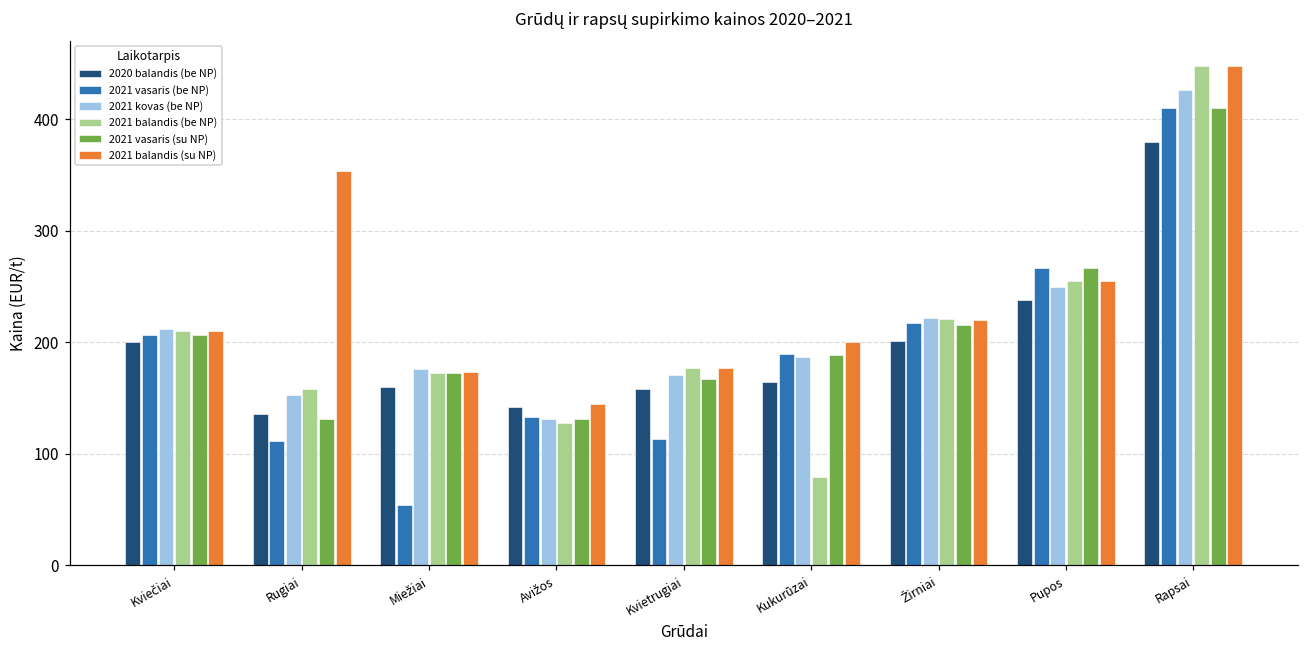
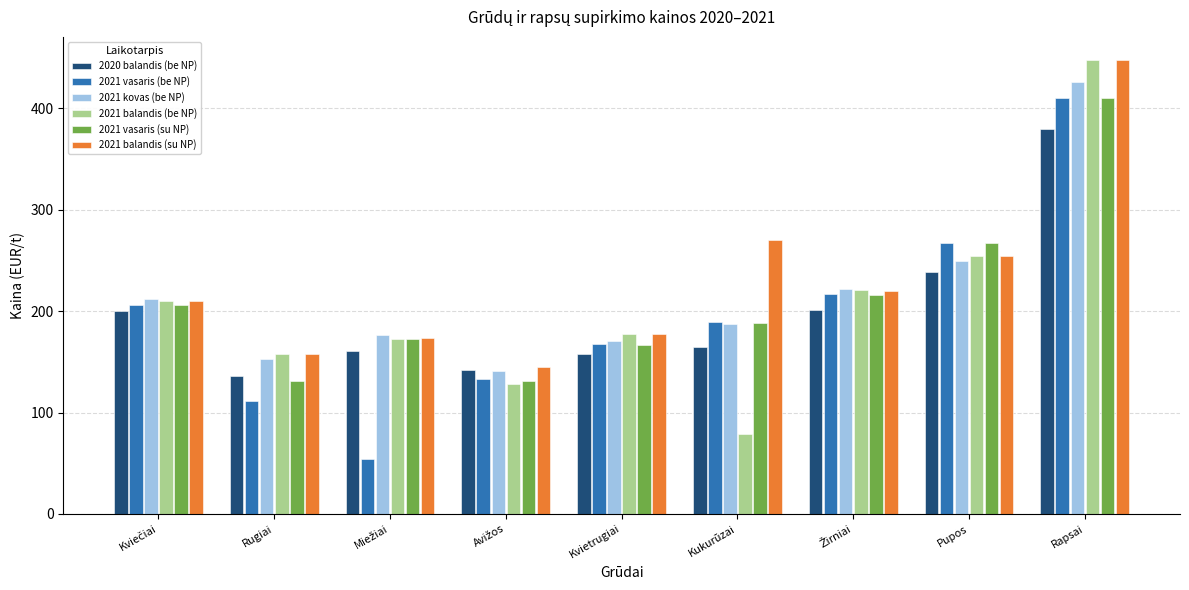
  {
    "2020 balandis (be NP)": {
      "Kviečiai": 200,
      "Rugiai": 136,
      "Miežiai": 160,
      "Avižos": 142,
      "Kvietrugiai": 158,
      "Kukurūzai": 165,
      "Žirniai": 201,
      "Pupos": 238,
      "Rapsai": 380
    },
    "2021 vasaris (be NP)": {
      "Kviečiai": 207,
      "Rugiai": 112,
      "Miežiai": 54,
      "Avižos": 133,
-     "Kvietrugiai": 113,
+     "Kvietrugiai": 168,
      "Kukurūzai": 189,
      "Žirniai": 217,
      "Pupos": 267,
      "Rapsai": 410
    },
    "2021 kovas (be NP)": {
      "Kviečiai": 212,
      "Rugiai": 153,
      "Miežiai": 176,
-     "Avižos": 132,
+     "Avižos": 141,
      "Kvietrugiai": 170,
      "Kukurūzai": 187,
      "Žirniai": 222,
      "Pupos": 249,
      "Rapsai": 426
    },
    "2021 balandis (be NP)": {
      "Kviečiai": 210,
      "Rugiai": 158,
      "Miežiai": 173,
      "Avižos": 128,
      "Kvietrugiai": 177,
      "Kukurūzai": 79,
      "Žirniai": 220,
      "Pupos": 255,
      "Rapsai": 448
    },
    "2021 vasaris (su NP)": {
      "Kviečiai": 206,
      "Rugiai": 131,
      "Miežiai": 173,
      "Avižos": 131,
      "Kvietrugiai": 167,
      "Kukurūzai": 189,
      "Žirniai": 216,
      "Pupos": 267,
      "Rapsai": 410
    },
    "2021 balandis (su NP)": {
      "Kviečiai": 210,
-     "Rugiai": 353,
+     "Rugiai": 158,
      "Miežiai": 173,
      "Avižos": 145,
      "Kvietrugiai": 177,
-     "Kukurūzai": 200,
+     "Kukurūzai": 270,
      "Žirniai": 220,
      "Pupos": 255,
      "Rapsai": 448
    }
  }
